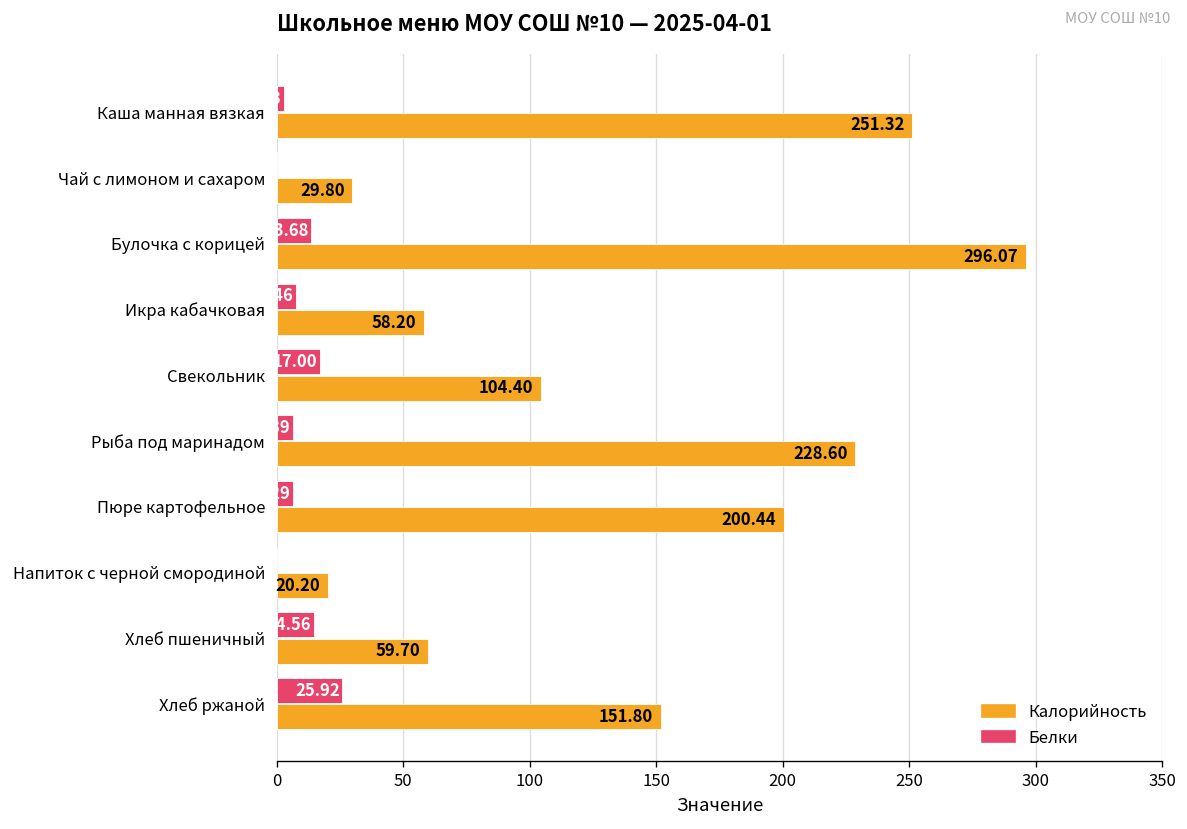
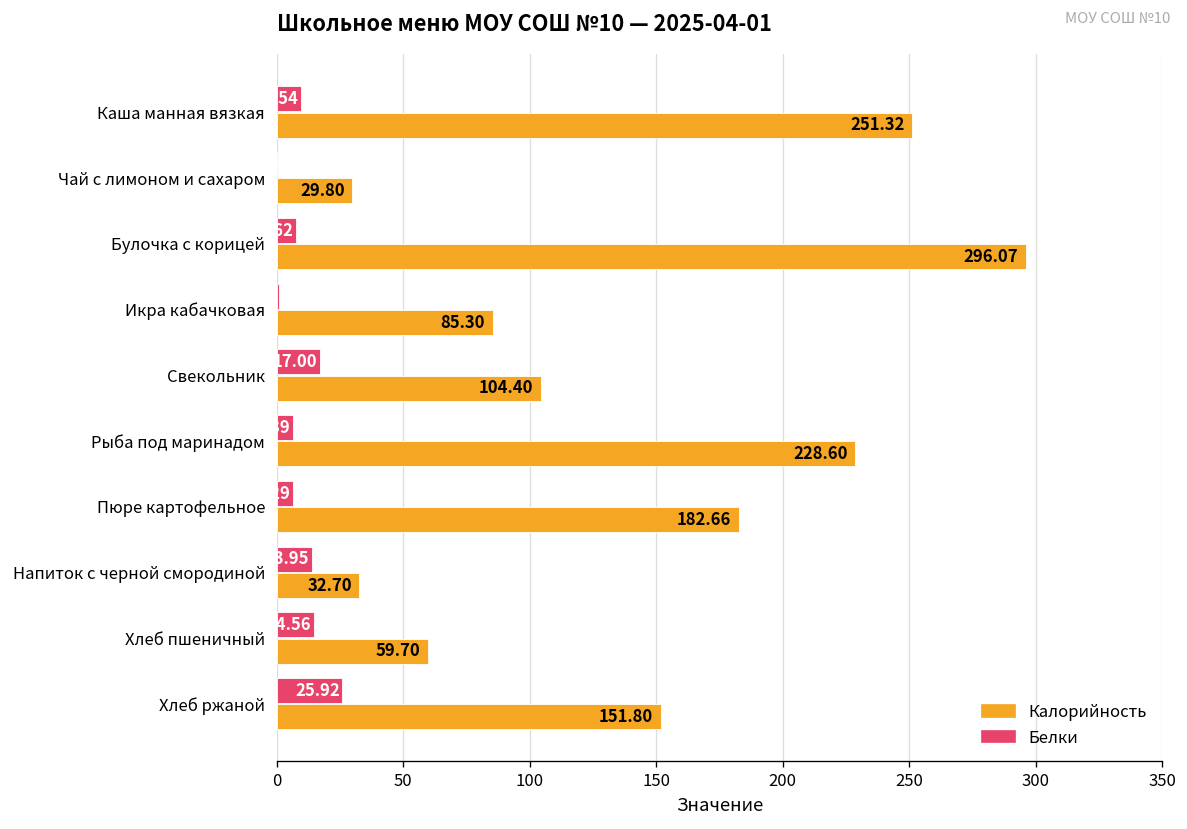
  {
    "Калорийность": {
      "Каша манная вязкая": 251.32,
      "Чай с лимоном и сахаром": 29.80,
      "Булочка с корицей": 296.07,
-     "Икра кабачковая": 58.20,
+     "Икра кабачковая": 85.30,
      "Свекольник": 104.40,
      "Рыба под маринадом": 228.60,
-     "Пюре картофельное": 200.44,
-     "Напиток с черной смородиной": 20.20,
+     "Пюре картофельное": 182.66,
+     "Напиток с черной смородиной": 32.70,
      "Хлеб пшеничный": 59.70,
      "Хлеб ржаной": 151.80
    },
    "Белки": {
-     "Каша манная вязкая": 3,
-     "Булочка с корицей": 14,
-     "Икра кабачковая": 7,
+     "Каша манная вязкая": 10,
+     "Булочка с корицей": 8,
+     "Икра кабачковая": 1,
      "Рыба под маринадом": 6,
      "Пюре картофельное": 6,
-     "Напиток с черной смородиной": 0
+     "Напиток с черной смородиной": 14
    }
  }
